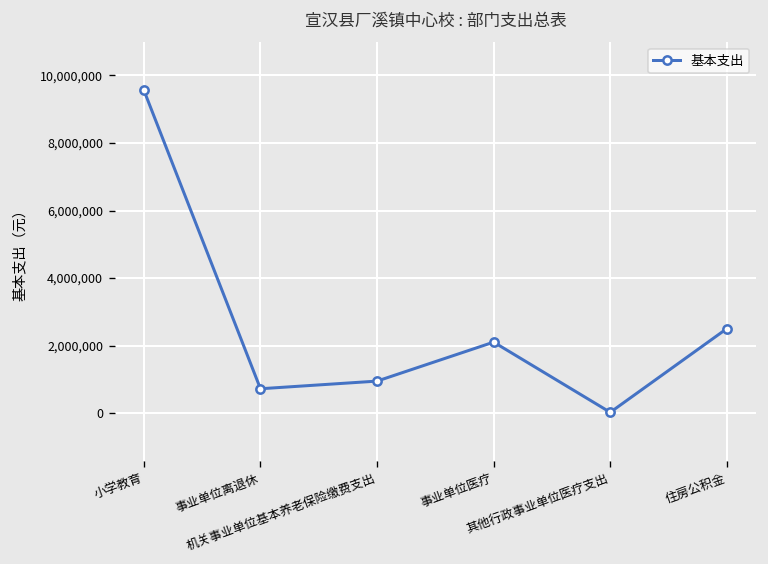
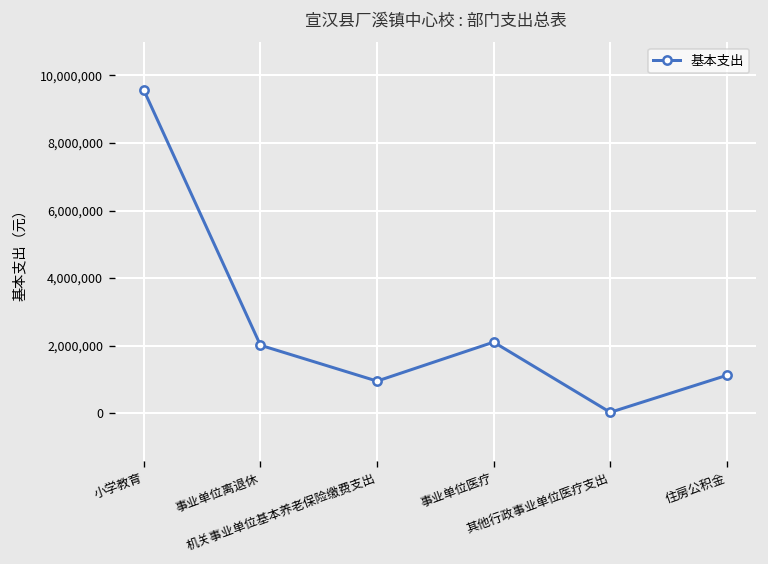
  {
    "小学教育": "9,600,000",
-   "事业单位离退休": "700,000",
+   "事业单位离退休": "2,000,000",
    "机关事业单位基本养老保险缴费支出": "900,000",
    "事业单位医疗": "2,100,000",
    "其他行政事业单位医疗支出": "0",
-   "住房公积金": "2,500,000"
+   "住房公积金": "1,100,000"
  }
